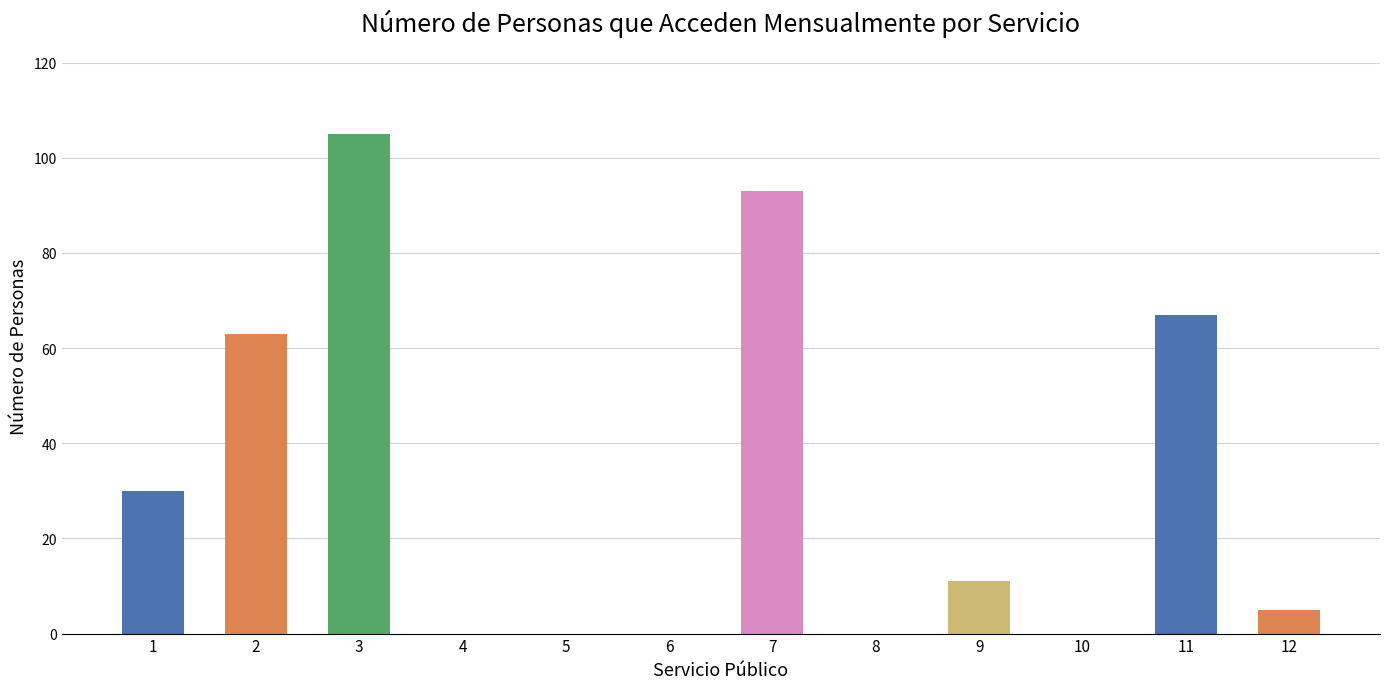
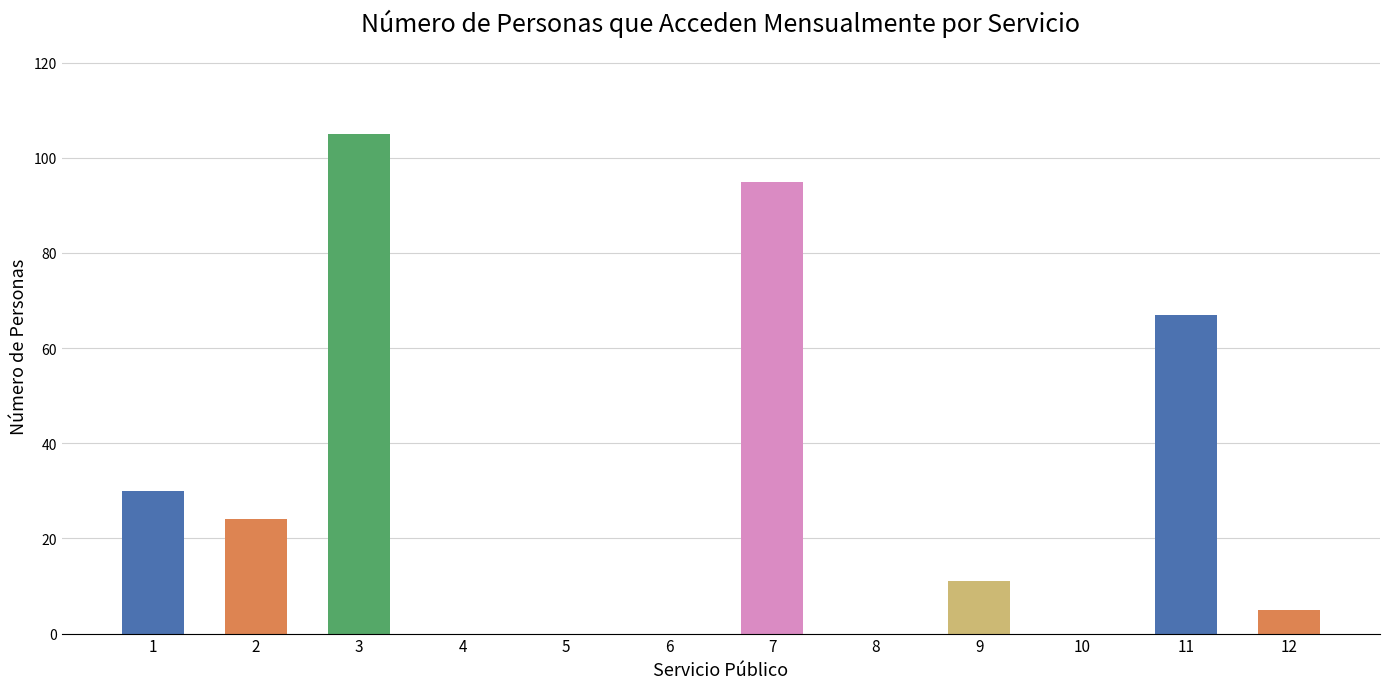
  {
    "1": 30,
-   "2": 63,
+   "2": 24,
    "3": 105,
    "4": 0,
    "5": 0,
    "6": 0,
-   "7": 93,
+   "7": 95,
    "8": 0,
    "9": 11,
    "10": 0,
    "11": 67,
    "12": 5
  }
